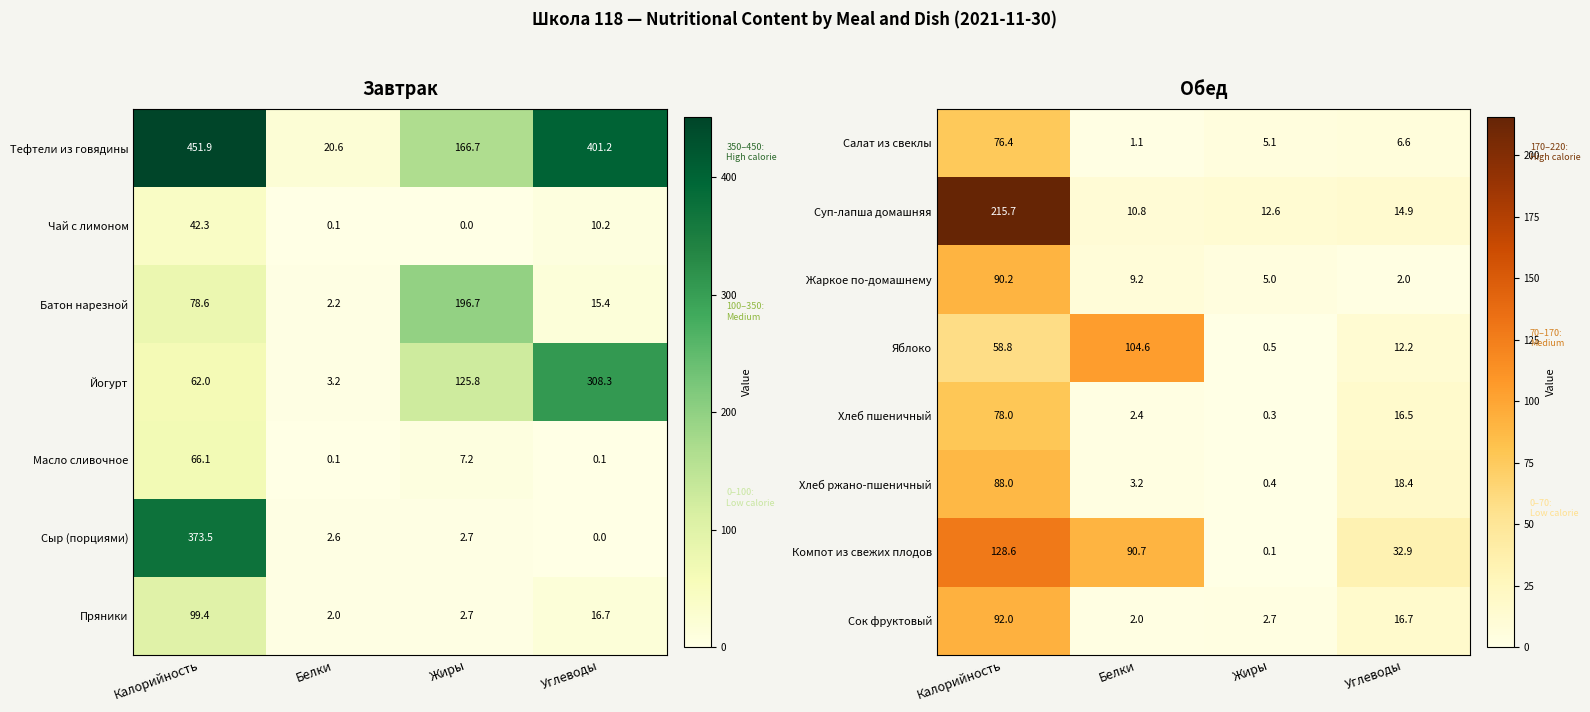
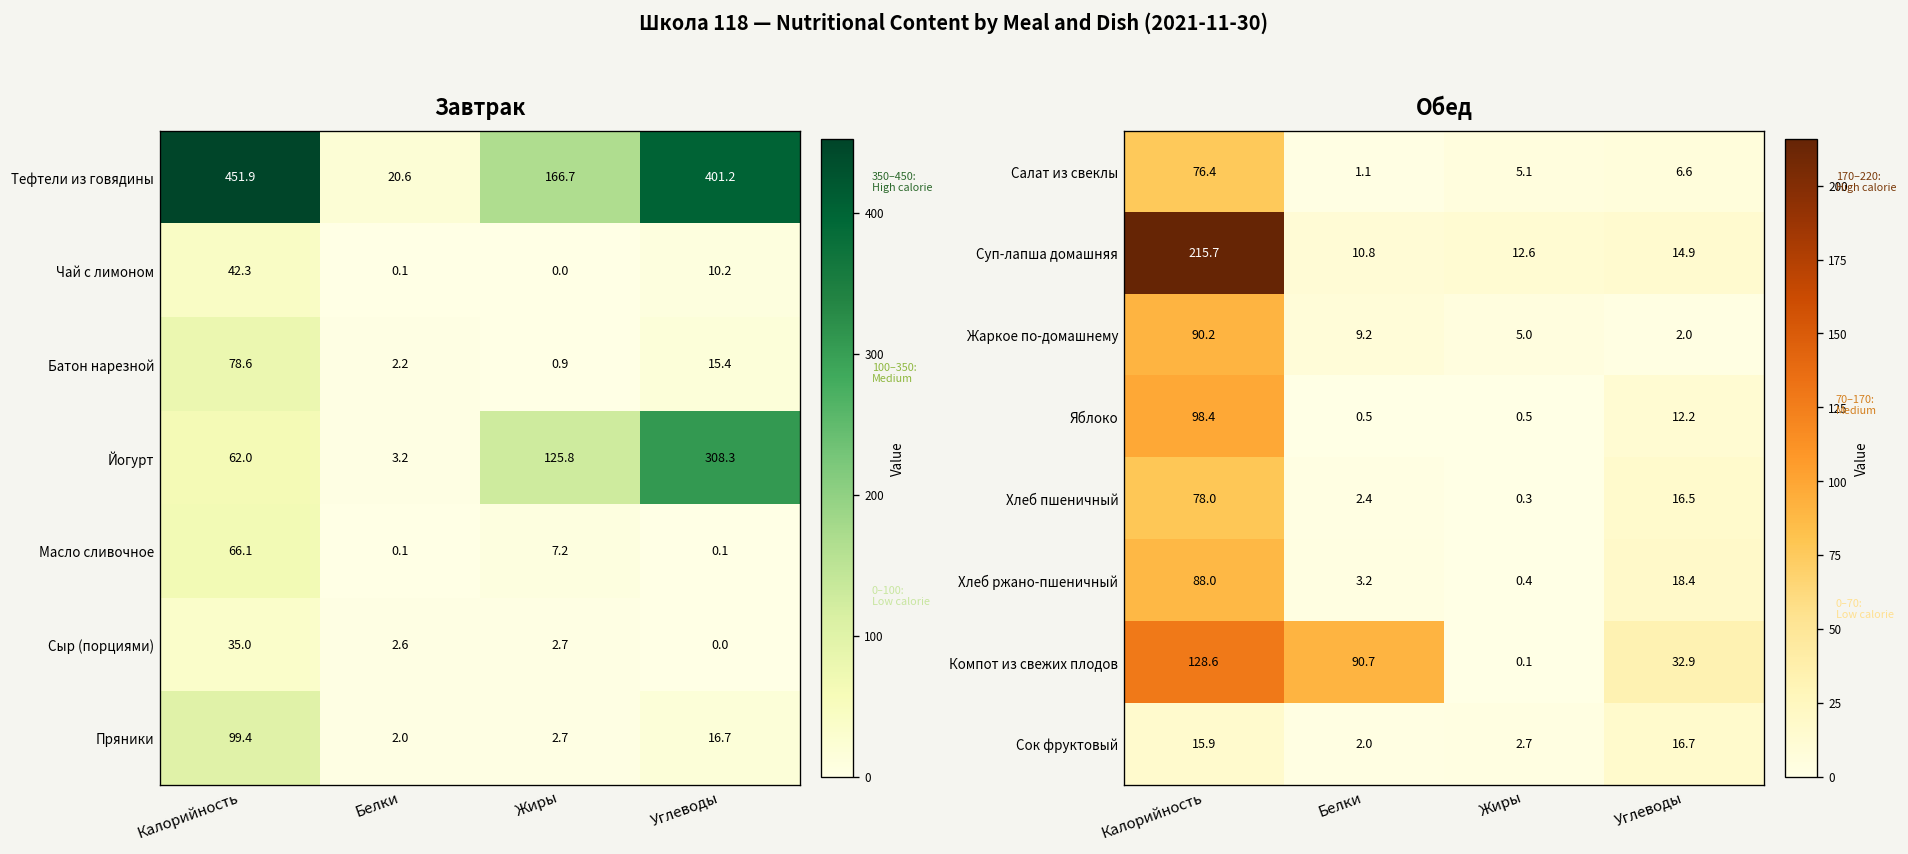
  {
    "Завтрак": {
      "Тефтели из говядины": {
        "Калорийность": 451.9,
        "Белки": 20.6,
        "Жиры": 166.7,
        "Углеводы": 401.2
      },
      "Чай с лимоном": {
        "Калорийность": 42.3,
        "Белки": 0.1,
        "Жиры": 0.0,
        "Углеводы": 10.2
      },
      "Батон нарезной": {
        "Калорийность": 78.6,
        "Белки": 2.2,
-       "Жиры": 196.7,
+       "Жиры": 0.9,
        "Углеводы": 15.4
      },
      "Йогурт": {
        "Калорийность": 62.0,
        "Белки": 3.2,
        "Жиры": 125.8,
        "Углеводы": 308.3
      },
      "Масло сливочное": {
        "Калорийность": 66.1,
        "Белки": 0.1,
        "Жиры": 7.2,
        "Углеводы": 0.1
      },
      "Сыр (порциями)": {
-       "Калорийность": 373.5,
+       "Калорийность": 35.0,
        "Белки": 2.6,
        "Жиры": 2.7,
        "Углеводы": 0.0
      },
      "Пряники": {
        "Калорийность": 99.4,
        "Белки": 2.0,
        "Жиры": 2.7,
        "Углеводы": 16.7
      }
    },
    "Обед": {
      "Салат из свеклы": {
        "Калорийность": 76.4,
        "Белки": 1.1,
        "Жиры": 5.1,
        "Углеводы": 6.6
      },
      "Суп-лапша домашняя": {
        "Калорийность": 215.7,
        "Белки": 10.8,
        "Жиры": 12.6,
        "Углеводы": 14.9
      },
      "Жаркое по-домашнему": {
        "Калорийность": 90.2,
        "Белки": 9.2,
        "Жиры": 5.0,
        "Углеводы": 2.0
      },
      "Яблоко": {
-       "Калорийность": 58.8,
-       "Белки": 104.6,
+       "Калорийность": 98.4,
+       "Белки": 0.5,
        "Жиры": 0.5,
        "Углеводы": 12.2
      },
      "Хлеб пшеничный": {
        "Калорийность": 78.0,
        "Белки": 2.4,
        "Жиры": 0.3,
        "Углеводы": 16.5
      },
      "Хлеб ржано-пшеничный": {
        "Калорийность": 88.0,
        "Белки": 3.2,
        "Жиры": 0.4,
        "Углеводы": 18.4
      },
      "Компот из свежих плодов": {
        "Калорийность": 128.6,
        "Белки": 90.7,
        "Жиры": 0.1,
        "Углеводы": 32.9
      },
      "Сок фруктовый": {
-       "Калорийность": 92.0,
+       "Калорийность": 15.9,
        "Белки": 2.0,
        "Жиры": 2.7,
        "Углеводы": 16.7
      }
    }
  }
